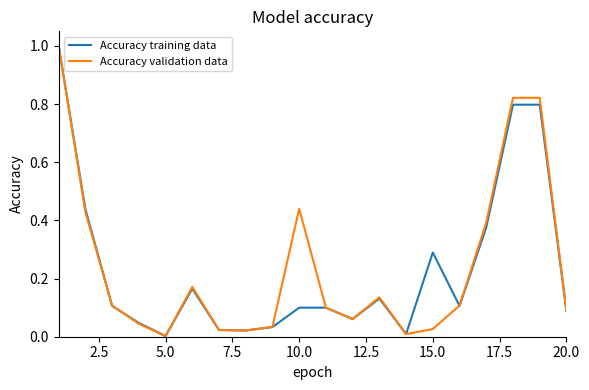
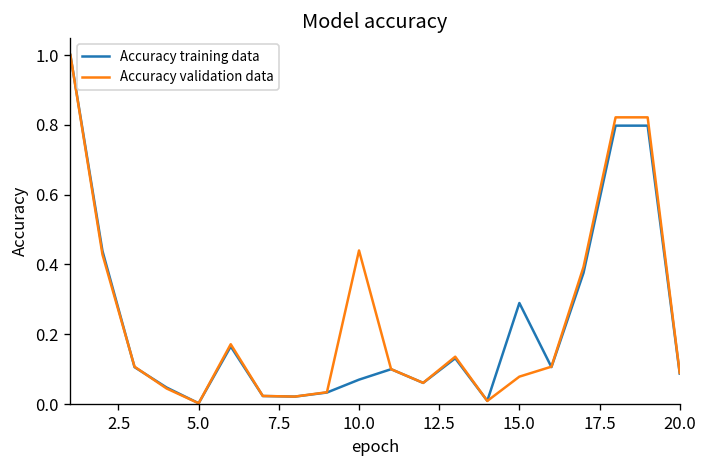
  {
    "Accuracy training data": {
-     "10.0": 0.10,
+     "10.0": 0.07,
      "15.0": 0.29
    },
    "Accuracy validation data": {
      "10.0": 0.44,
-     "15.0": 0.03
+     "15.0": 0.08
    }
  }
